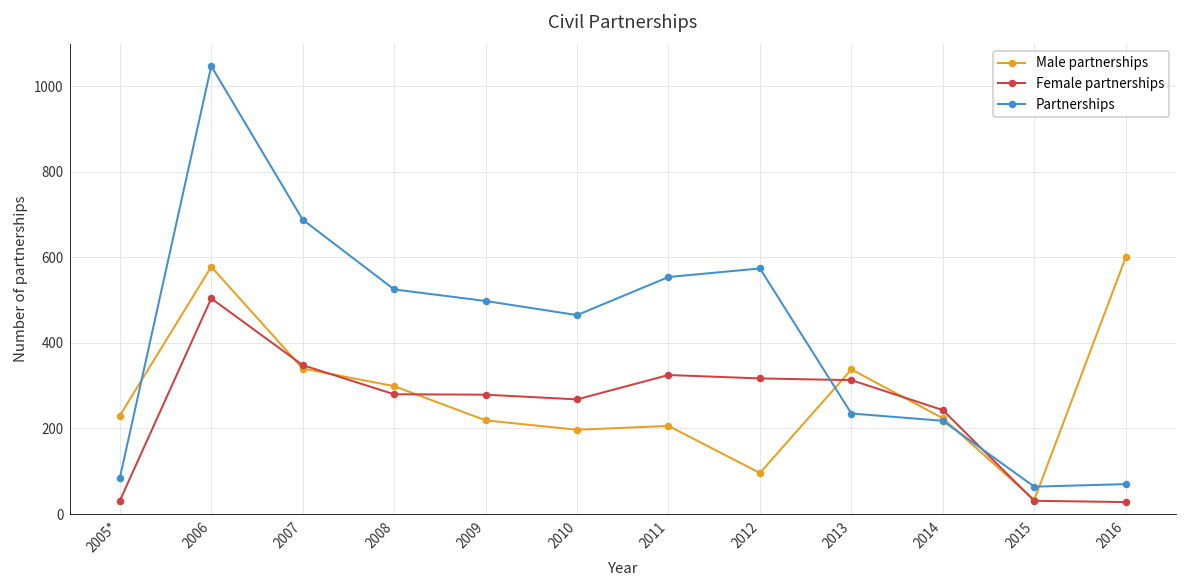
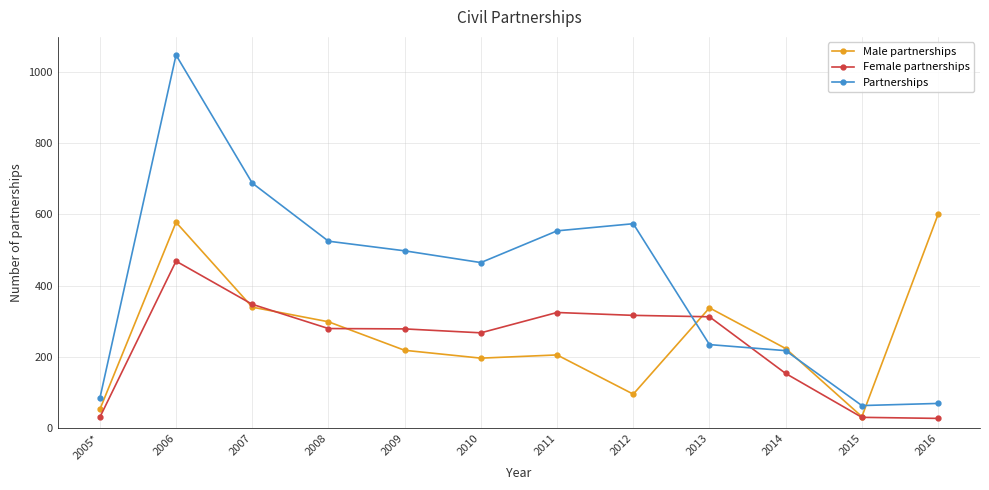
  {
    "Male partnerships": {
-     "2005*": 230,
+     "2005*": 50,
      "2006": 580,
      "2007": 340,
      "2008": 300,
      "2009": 220,
      "2010": 200,
      "2011": 210,
      "2012": 100,
      "2013": 340,
      "2016": 600
    },
    "Female partnerships": {
      "2005*": 30,
-     "2006": 500,
+     "2006": 470,
      "2007": 350,
      "2008": 280,
      "2009": 280,
      "2010": 270,
      "2011": 330,
      "2012": 320,
      "2013": 310,
-     "2014": 240,
+     "2014": 150,
      "2016": 30
    },
    "Partnerships": {
      "2005*": 80,
      "2006": 1050,
      "2007": 690,
      "2008": 530,
      "2009": 500,
      "2010": 470,
      "2011": 550,
      "2012": 570,
      "2013": 240,
      "2015": 60,
      "2016": 70
    }
  }
